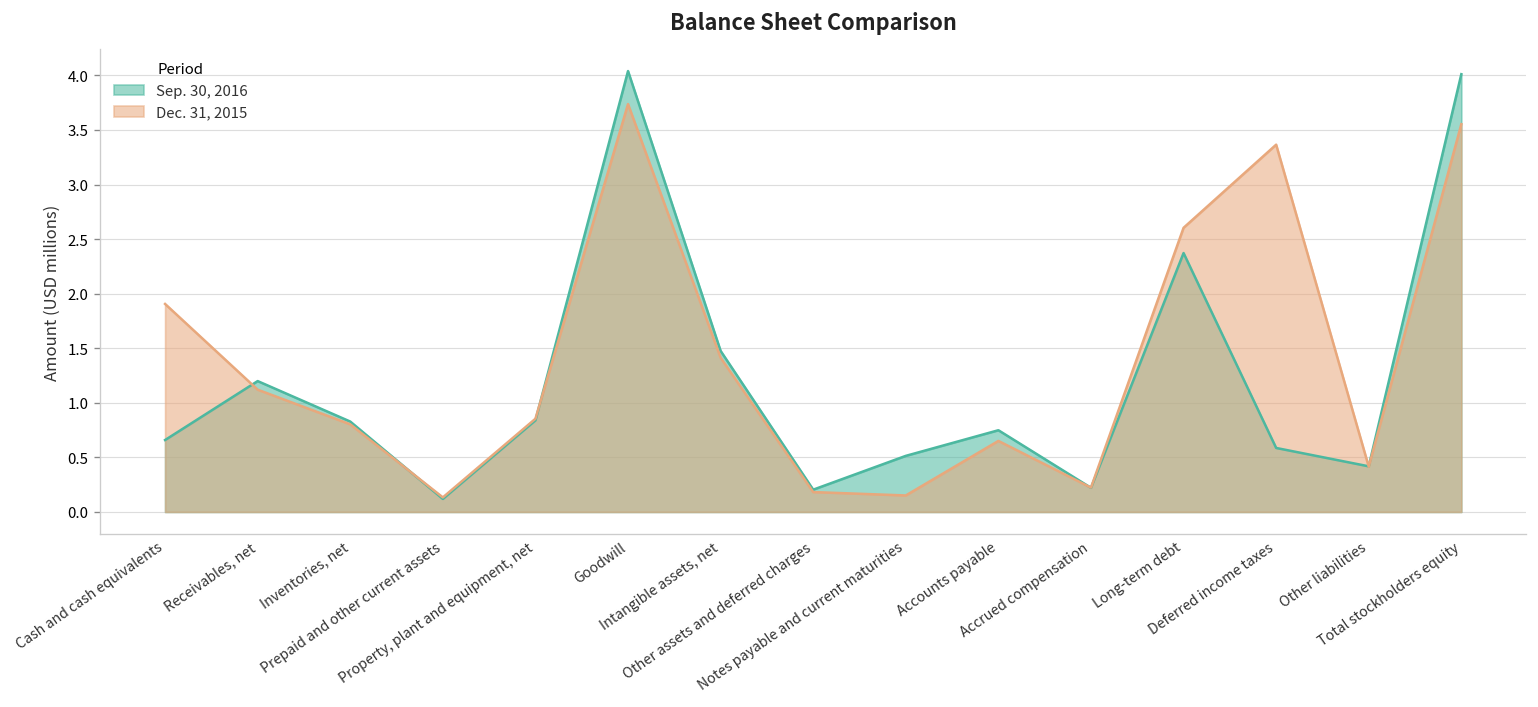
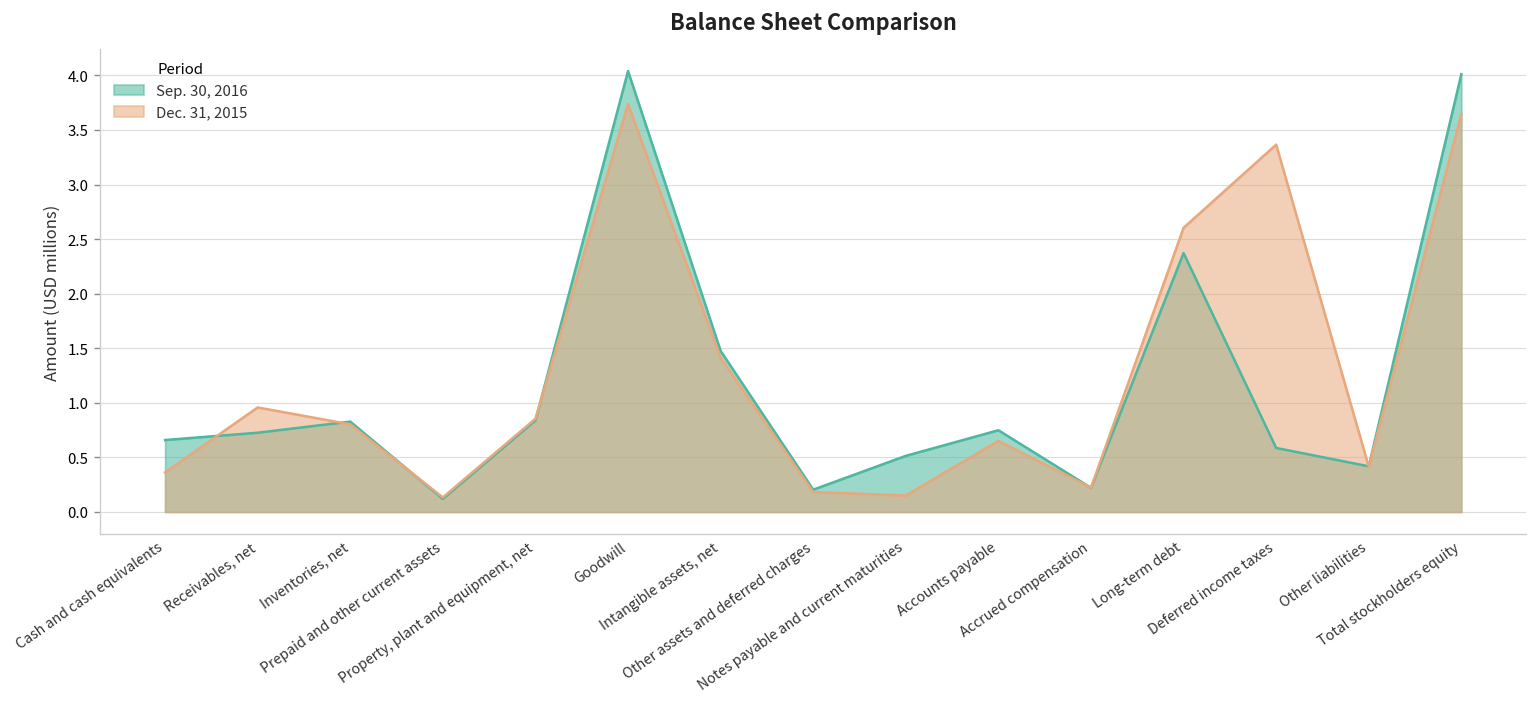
  {
    "Sep. 30, 2016": {
      "Cash and cash equivalents": 0.7,
-     "Receivables, net": 1.2,
+     "Receivables, net": 0.7,
      "Goodwill": 4.0,
      "Intangible assets, net": 1.5,
      "Notes payable and current maturities": 0.5,
      "Accounts payable": 0.7,
      "Long-term debt": 2.4,
      "Deferred income taxes": 0.6,
      "Total stockholders equity": 4.0
    },
    "Dec. 31, 2015": {
-     "Cash and cash equivalents": 1.9,
-     "Receivables, net": 1.1,
+     "Cash and cash equivalents": 0.4,
+     "Receivables, net": 1.0,
      "Goodwill": 3.7,
      "Intangible assets, net": 1.4,
      "Notes payable and current maturities": 0.2,
      "Accounts payable": 0.7,
      "Long-term debt": 2.6,
      "Deferred income taxes": 3.4,
-     "Total stockholders equity": 3.55
+     "Total stockholders equity": 3.64
    }
  }
